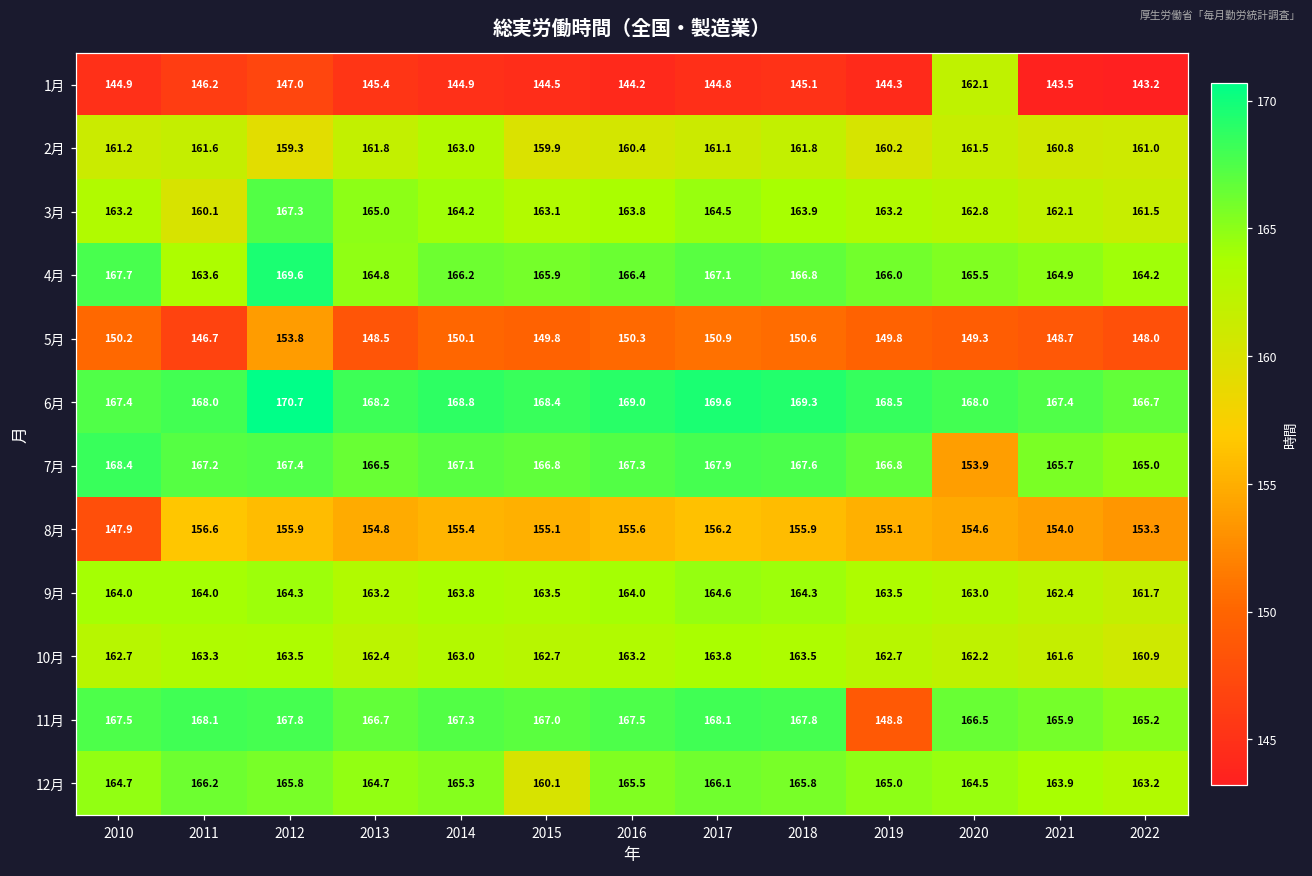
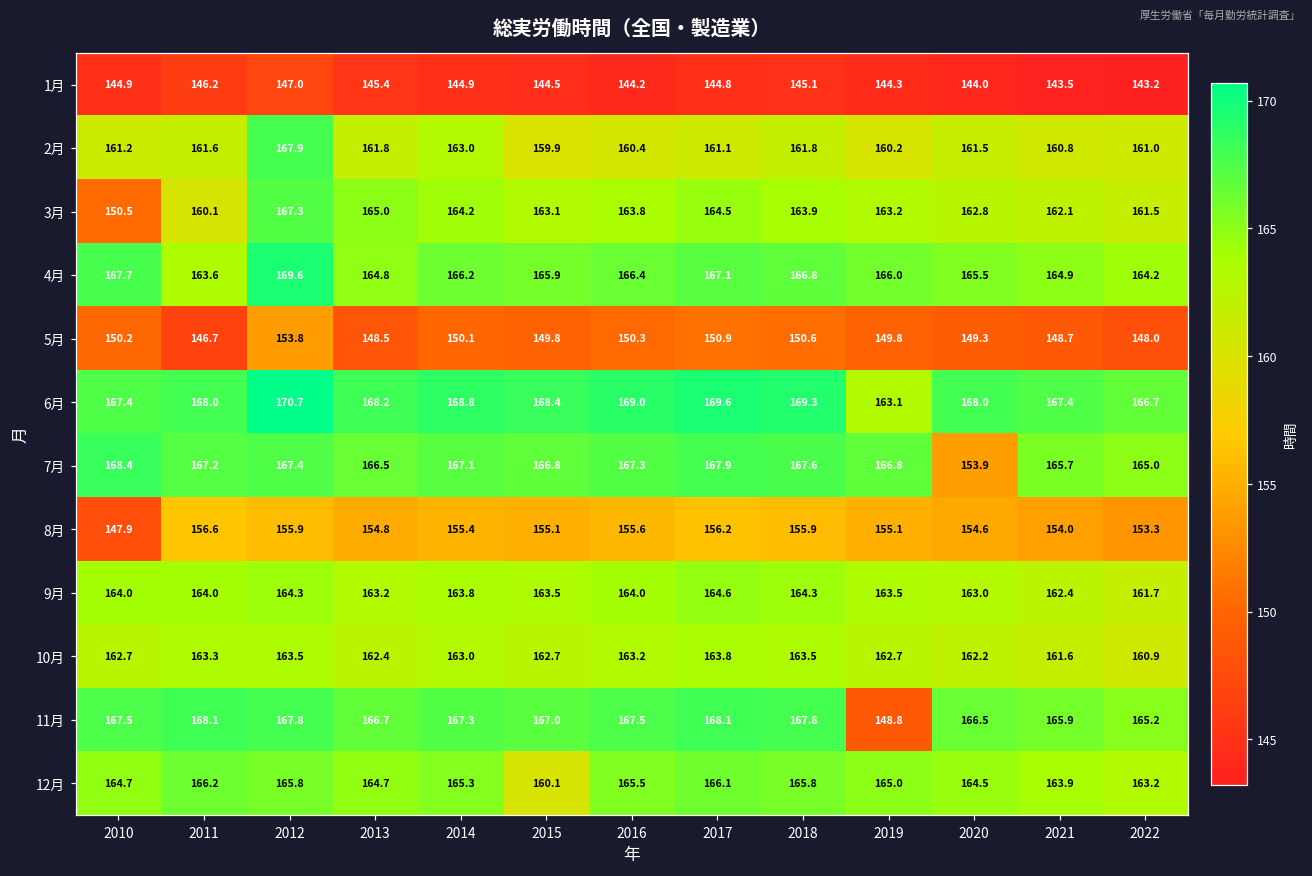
  {
    "1月": {
      "2010": 144.9,
      "2011": 146.2,
      "2012": 147.0,
      "2013": 145.4,
      "2014": 144.9,
      "2015": 144.5,
      "2016": 144.2,
      "2017": 144.8,
      "2018": 145.1,
      "2019": 144.3,
-     "2020": 162.1,
+     "2020": 144.0,
      "2021": 143.5,
      "2022": 143.2
    },
    "2月": {
      "2010": 161.2,
      "2011": 161.6,
-     "2012": 159.3,
+     "2012": 167.9,
      "2013": 161.8,
      "2014": 163.0,
      "2015": 159.9,
      "2016": 160.4,
      "2017": 161.1,
      "2018": 161.8,
      "2019": 160.2,
      "2020": 161.5,
      "2021": 160.8,
      "2022": 161.0
    },
    "3月": {
-     "2010": 163.2,
+     "2010": 150.5,
      "2011": 160.1,
      "2012": 167.3,
      "2013": 165.0,
      "2014": 164.2,
      "2015": 163.1,
      "2016": 163.8,
      "2017": 164.5,
      "2018": 163.9,
      "2019": 163.2,
      "2020": 162.8,
      "2021": 162.1,
      "2022": 161.5
    },
    "4月": {
      "2010": 167.7,
      "2011": 163.6,
      "2012": 169.6,
      "2013": 164.8,
      "2014": 166.2,
      "2015": 165.9,
      "2016": 166.4,
      "2017": 167.1,
      "2018": 166.8,
      "2019": 166.0,
      "2020": 165.5,
      "2021": 164.9,
      "2022": 164.2
    },
    "5月": {
      "2010": 150.2,
      "2011": 146.7,
      "2012": 153.8,
      "2013": 148.5,
      "2014": 150.1,
      "2015": 149.8,
      "2016": 150.3,
      "2017": 150.9,
      "2018": 150.6,
      "2019": 149.8,
      "2020": 149.3,
      "2021": 148.7,
      "2022": 148.0
    },
    "6月": {
      "2010": 167.4,
      "2011": 168.0,
      "2012": 170.7,
      "2013": 168.2,
      "2014": 168.8,
      "2015": 168.4,
      "2016": 169.0,
      "2017": 169.6,
      "2018": 169.3,
-     "2019": 168.5,
+     "2019": 163.1,
      "2020": 168.0,
      "2021": 167.4,
      "2022": 166.7
    },
    "7月": {
      "2010": 168.4,
      "2011": 167.2,
      "2012": 167.4,
      "2013": 166.5,
      "2014": 167.1,
      "2015": 166.8,
      "2016": 167.3,
      "2017": 167.9,
      "2018": 167.6,
      "2019": 166.8,
      "2020": 153.9,
      "2021": 165.7,
      "2022": 165.0
    },
    "8月": {
      "2010": 147.9,
      "2011": 156.6,
      "2012": 155.9,
      "2013": 154.8,
      "2014": 155.4,
      "2015": 155.1,
      "2016": 155.6,
      "2017": 156.2,
      "2018": 155.9,
      "2019": 155.1,
      "2020": 154.6,
      "2021": 154.0,
      "2022": 153.3
    },
    "9月": {
      "2010": 164.0,
      "2011": 164.0,
      "2012": 164.3,
      "2013": 163.2,
      "2014": 163.8,
      "2015": 163.5,
      "2016": 164.0,
      "2017": 164.6,
      "2018": 164.3,
      "2019": 163.5,
      "2020": 163.0,
      "2021": 162.4,
      "2022": 161.7
    },
    "10月": {
      "2010": 162.7,
      "2011": 163.3,
      "2012": 163.5,
      "2013": 162.4,
      "2014": 163.0,
      "2015": 162.7,
      "2016": 163.2,
      "2017": 163.8,
      "2018": 163.5,
      "2019": 162.7,
      "2020": 162.2,
      "2021": 161.6,
      "2022": 160.9
    },
    "11月": {
      "2010": 167.5,
      "2011": 168.1,
      "2012": 167.8,
      "2013": 166.7,
      "2014": 167.3,
      "2015": 167.0,
      "2016": 167.5,
      "2017": 168.1,
      "2018": 167.8,
      "2019": 148.8,
      "2020": 166.5,
      "2021": 165.9,
      "2022": 165.2
    },
    "12月": {
      "2010": 164.7,
      "2011": 166.2,
      "2012": 165.8,
      "2013": 164.7,
      "2014": 165.3,
      "2015": 160.1,
      "2016": 165.5,
      "2017": 166.1,
      "2018": 165.8,
      "2019": 165.0,
      "2020": 164.5,
      "2021": 163.9,
      "2022": 163.2
    }
  }
